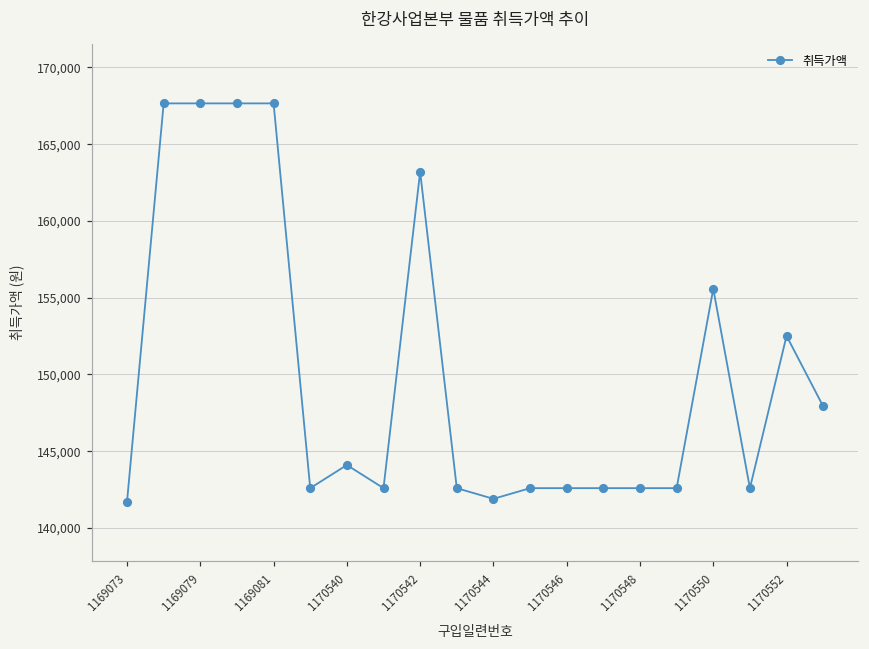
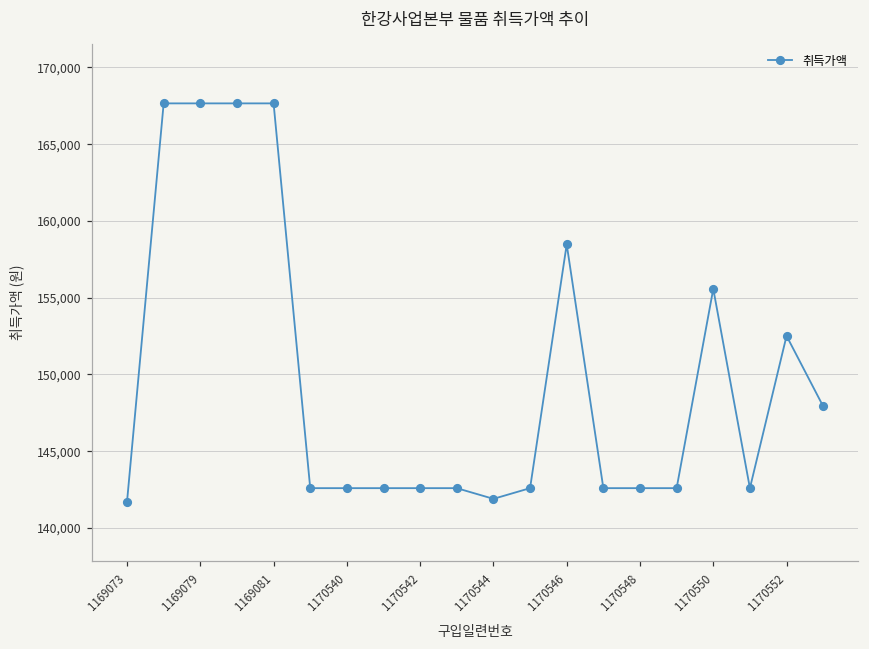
  {
    "1169073": "141,700",
    "1169079": "167,700",
    "1169081": "167,700",
-   "1170540": "144,100",
-   "1170542": "163,200",
+   "1170540": "142,600",
+   "1170542": "142,600",
    "1170544": "141,900",
-   "1170546": "142,600",
+   "1170546": "158,500",
    "1170548": "142,600",
    "1170550": "155,600",
    "1170552": "152,500"
  }
